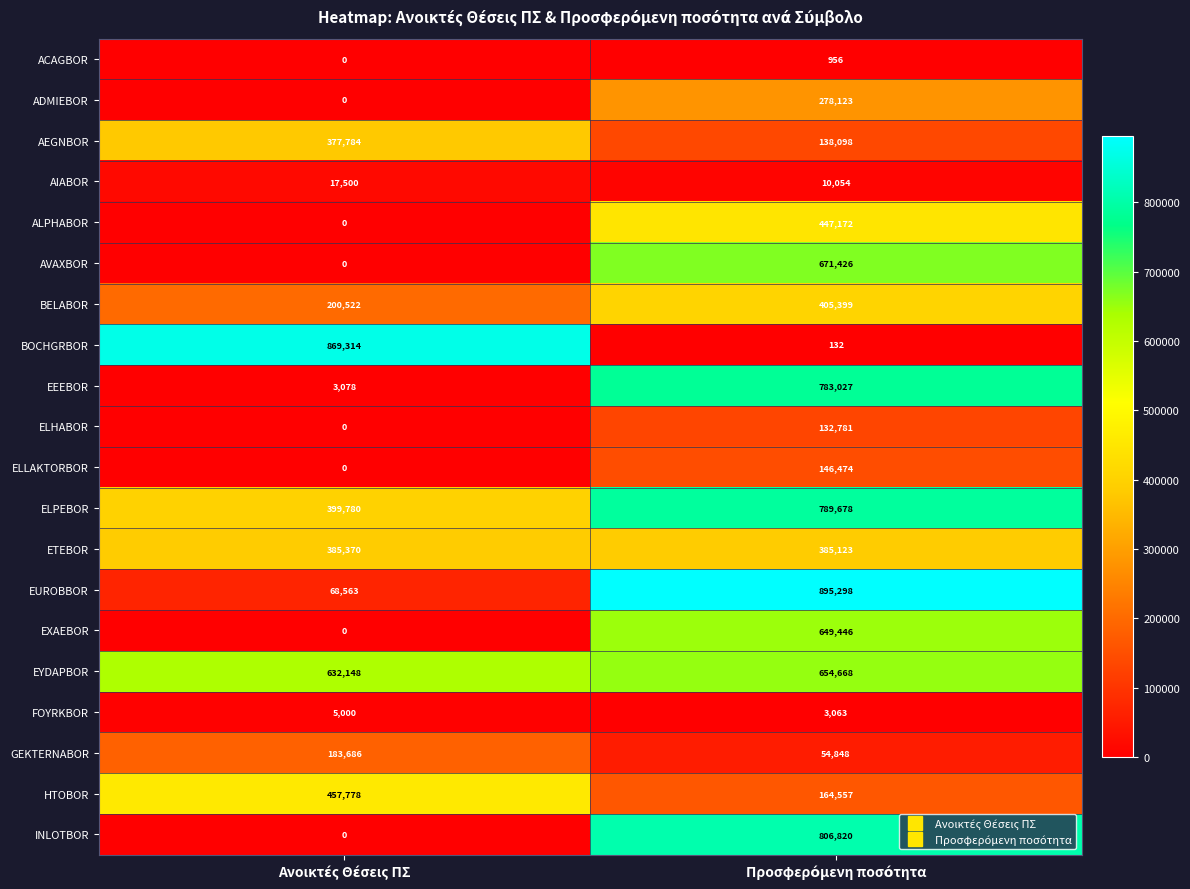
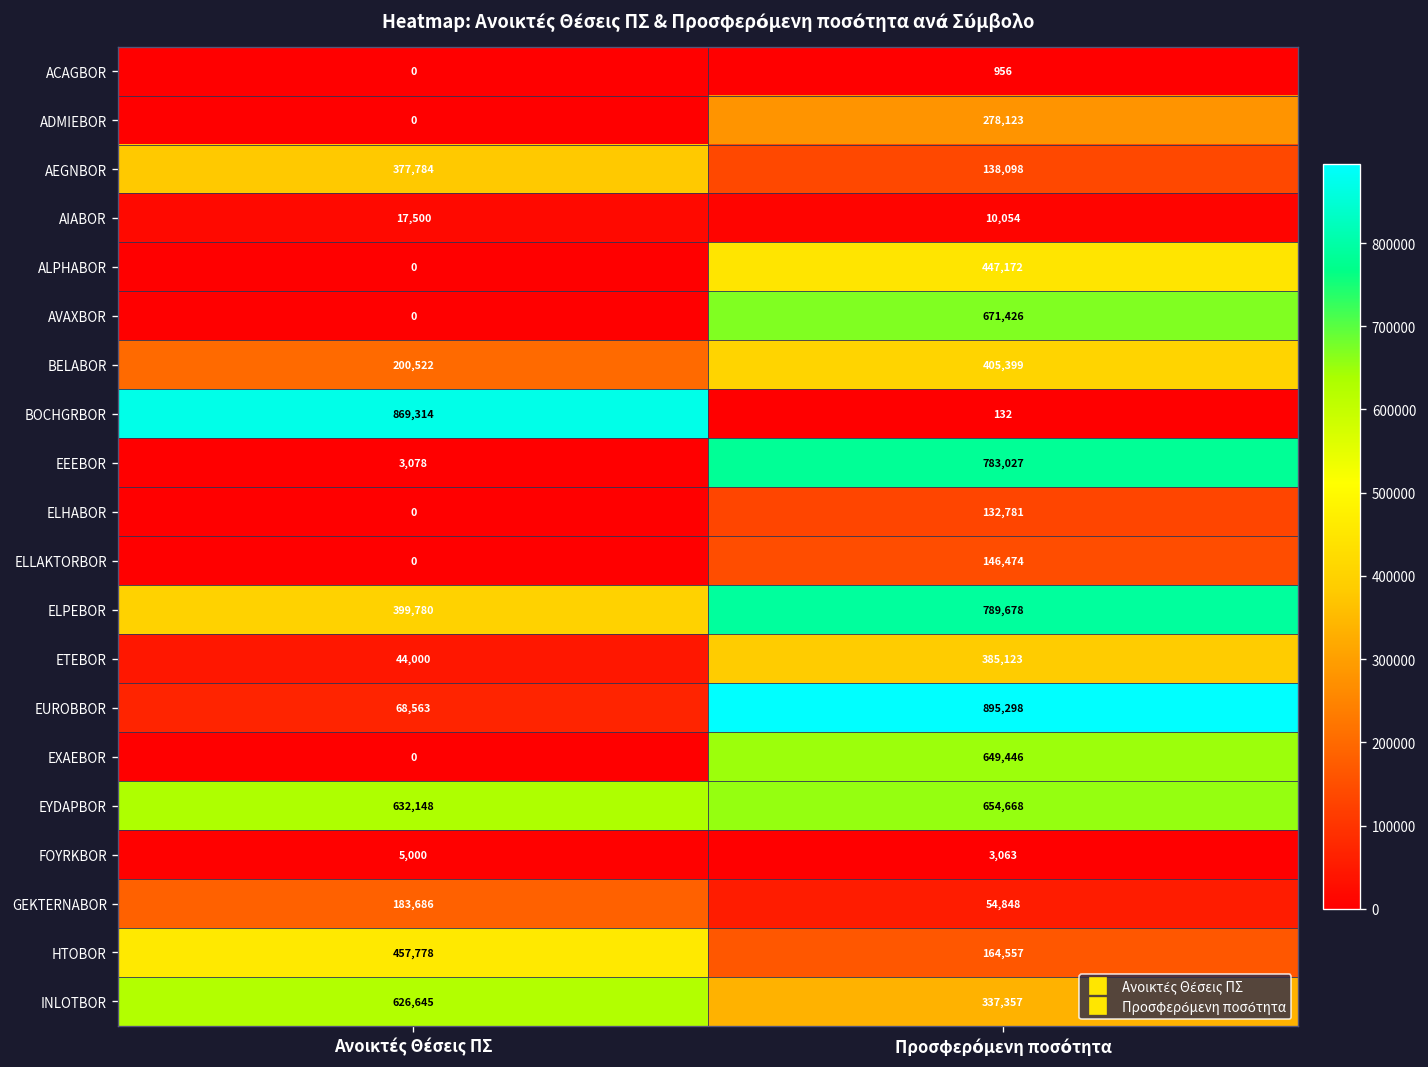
  {
    "ACAGBOR": {
      "Ανοικτές Θέσεις ΠΣ": "0",
      "Προσφερόμενη ποσότητα": "956"
    },
    "ADMIEBOR": {
      "Ανοικτές Θέσεις ΠΣ": "0",
      "Προσφερόμενη ποσότητα": "278,123"
    },
    "AEGNBOR": {
      "Ανοικτές Θέσεις ΠΣ": "377,784",
      "Προσφερόμενη ποσότητα": "138,098"
    },
    "AIABOR": {
      "Ανοικτές Θέσεις ΠΣ": "17,500",
      "Προσφερόμενη ποσότητα": "10,054"
    },
    "ALPHABOR": {
      "Ανοικτές Θέσεις ΠΣ": "0",
      "Προσφερόμενη ποσότητα": "447,172"
    },
    "AVAXBOR": {
      "Ανοικτές Θέσεις ΠΣ": "0",
      "Προσφερόμενη ποσότητα": "671,426"
    },
    "BELABOR": {
      "Ανοικτές Θέσεις ΠΣ": "200,522",
      "Προσφερόμενη ποσότητα": "405,399"
    },
    "BOCHGRBOR": {
      "Ανοικτές Θέσεις ΠΣ": "869,314",
      "Προσφερόμενη ποσότητα": "132"
    },
    "EEEBOR": {
      "Ανοικτές Θέσεις ΠΣ": "3,078",
      "Προσφερόμενη ποσότητα": "783,027"
    },
    "ELHABOR": {
      "Ανοικτές Θέσεις ΠΣ": "0",
      "Προσφερόμενη ποσότητα": "132,781"
    },
    "ELLAKTORBOR": {
      "Ανοικτές Θέσεις ΠΣ": "0",
      "Προσφερόμενη ποσότητα": "146,474"
    },
    "ELPEBOR": {
      "Ανοικτές Θέσεις ΠΣ": "399,780",
      "Προσφερόμενη ποσότητα": "789,678"
    },
    "ETEBOR": {
-     "Ανοικτές Θέσεις ΠΣ": "385,370",
+     "Ανοικτές Θέσεις ΠΣ": "44,000",
      "Προσφερόμενη ποσότητα": "385,123"
    },
    "EUROBBOR": {
      "Ανοικτές Θέσεις ΠΣ": "68,563",
      "Προσφερόμενη ποσότητα": "895,298"
    },
    "EXAEBOR": {
      "Ανοικτές Θέσεις ΠΣ": "0",
      "Προσφερόμενη ποσότητα": "649,446"
    },
    "EYDAPBOR": {
      "Ανοικτές Θέσεις ΠΣ": "632,148",
      "Προσφερόμενη ποσότητα": "654,668"
    },
    "FOYRKBOR": {
      "Ανοικτές Θέσεις ΠΣ": "5,000",
      "Προσφερόμενη ποσότητα": "3,063"
    },
    "GEKTERNABOR": {
      "Ανοικτές Θέσεις ΠΣ": "183,686",
      "Προσφερόμενη ποσότητα": "54,848"
    },
    "HTOBOR": {
      "Ανοικτές Θέσεις ΠΣ": "457,778",
      "Προσφερόμενη ποσότητα": "164,557"
    },
    "INLOTBOR": {
-     "Ανοικτές Θέσεις ΠΣ": "0",
-     "Προσφερόμενη ποσότητα": "806,820"
+     "Ανοικτές Θέσεις ΠΣ": "626,645",
+     "Προσφερόμενη ποσότητα": "337,357"
    }
  }
